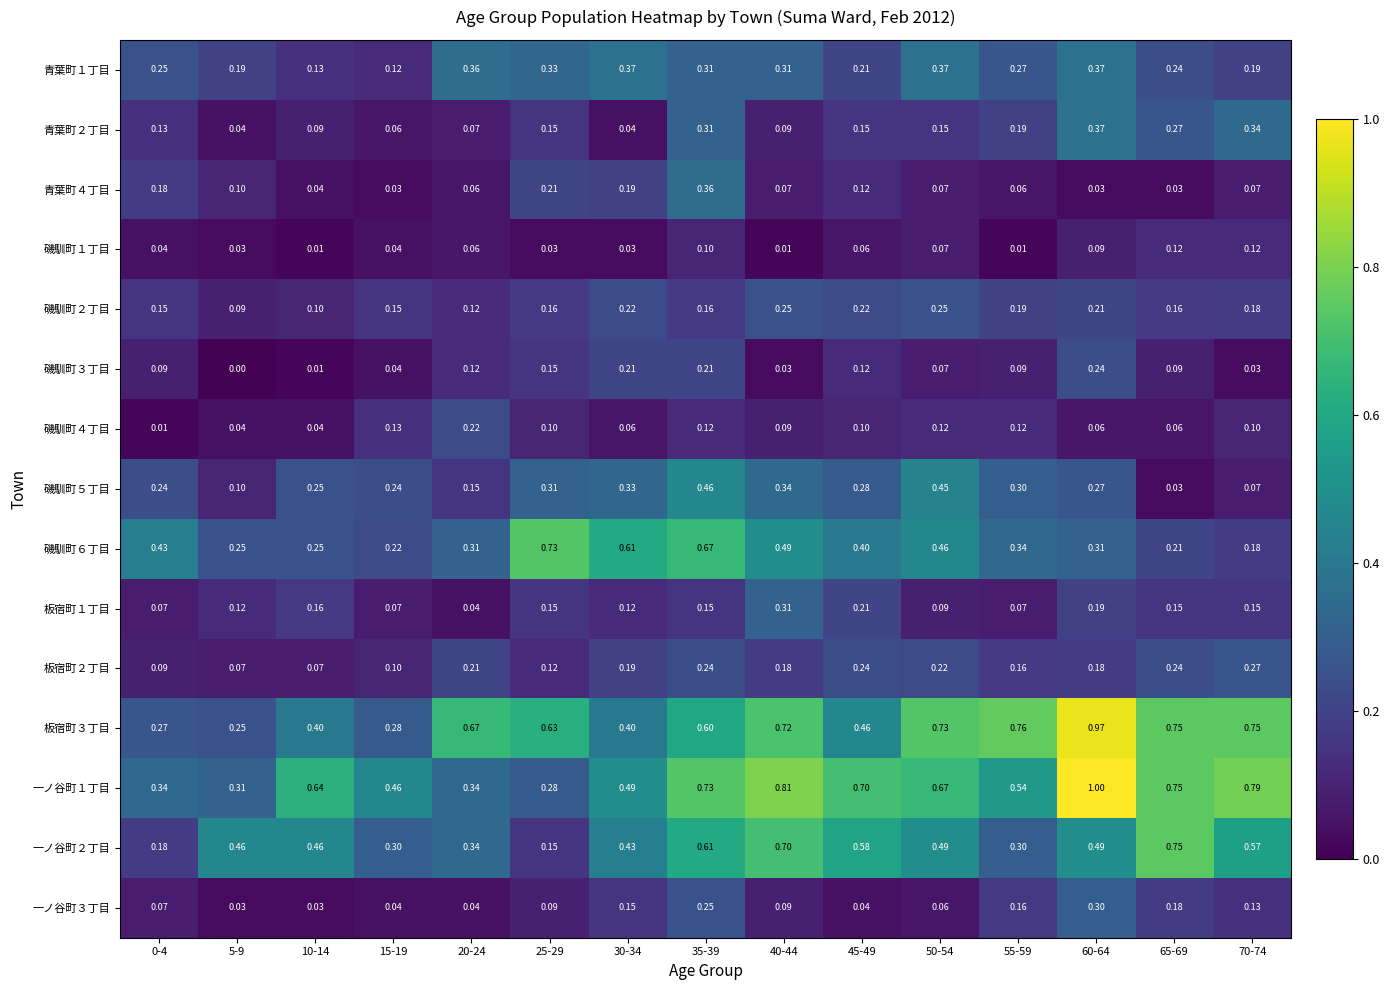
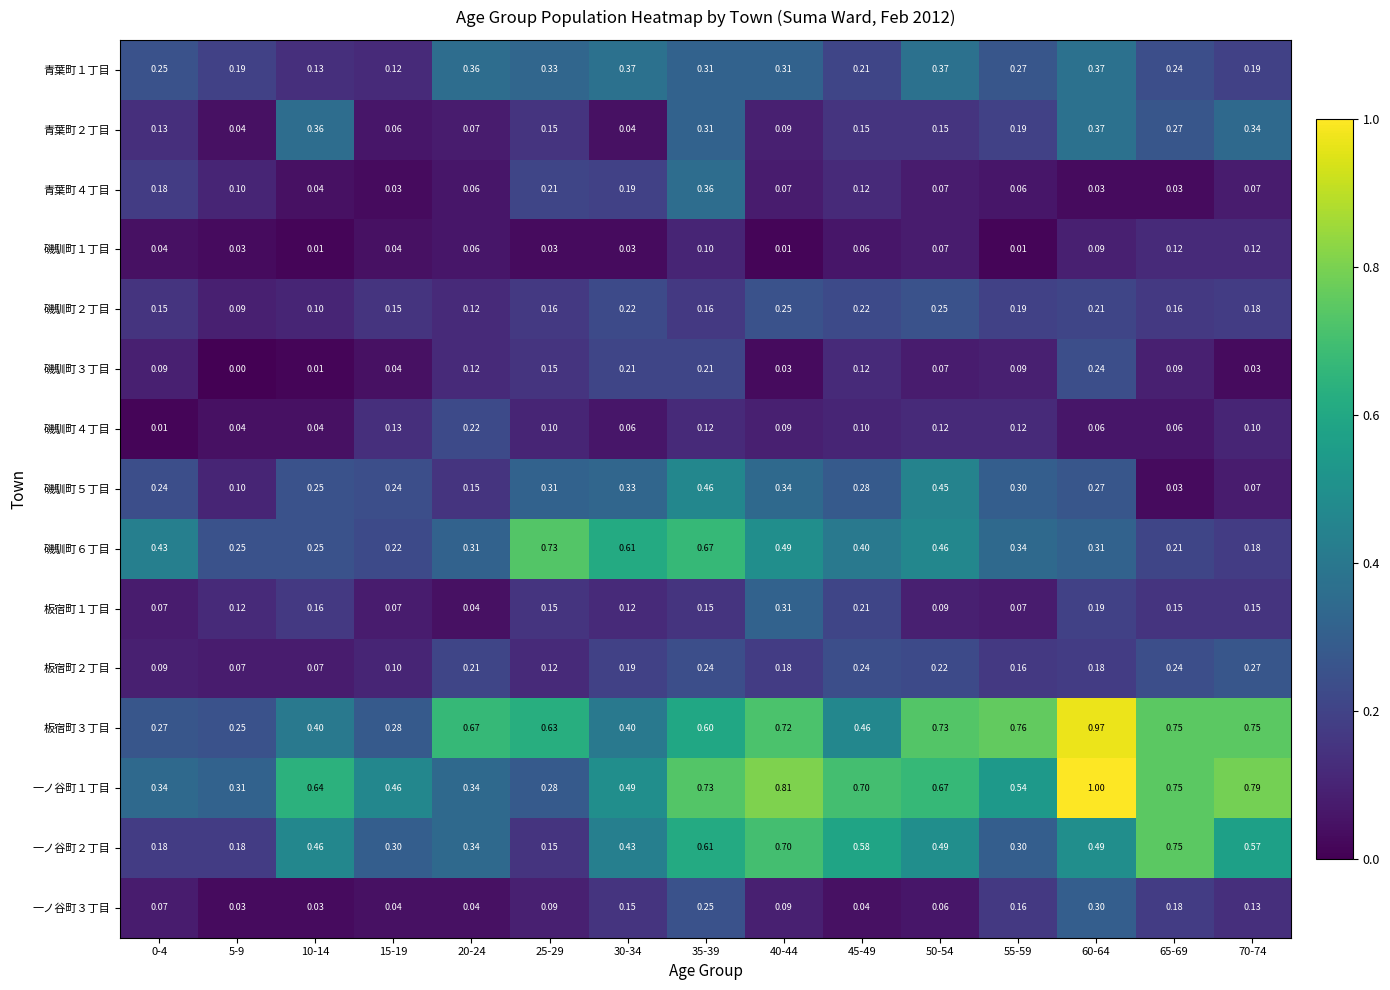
  {
    "青葉町２丁目": {
      "0-4": 0.13,
      "5-9": 0.04,
-     "10-14": 0.09,
+     "10-14": 0.36,
      "15-19": 0.06,
      "20-24": 0.07,
      "25-29": 0.15,
      "30-34": 0.04,
      "35-39": 0.31,
      "40-44": 0.09,
      "45-49": 0.15,
      "50-54": 0.15,
      "55-59": 0.19,
      "60-64": 0.37,
      "65-69": 0.27,
      "70-74": 0.34
    },
    "一ノ谷町２丁目": {
      "0-4": 0.18,
-     "5-9": 0.46,
+     "5-9": 0.18,
      "10-14": 0.46,
      "15-19": 0.30,
      "20-24": 0.34,
      "25-29": 0.15,
      "30-34": 0.43,
      "35-39": 0.61,
      "40-44": 0.70,
      "45-49": 0.58,
      "50-54": 0.49,
      "55-59": 0.30,
      "60-64": 0.49,
      "65-69": 0.75,
      "70-74": 0.57
    }
  }
